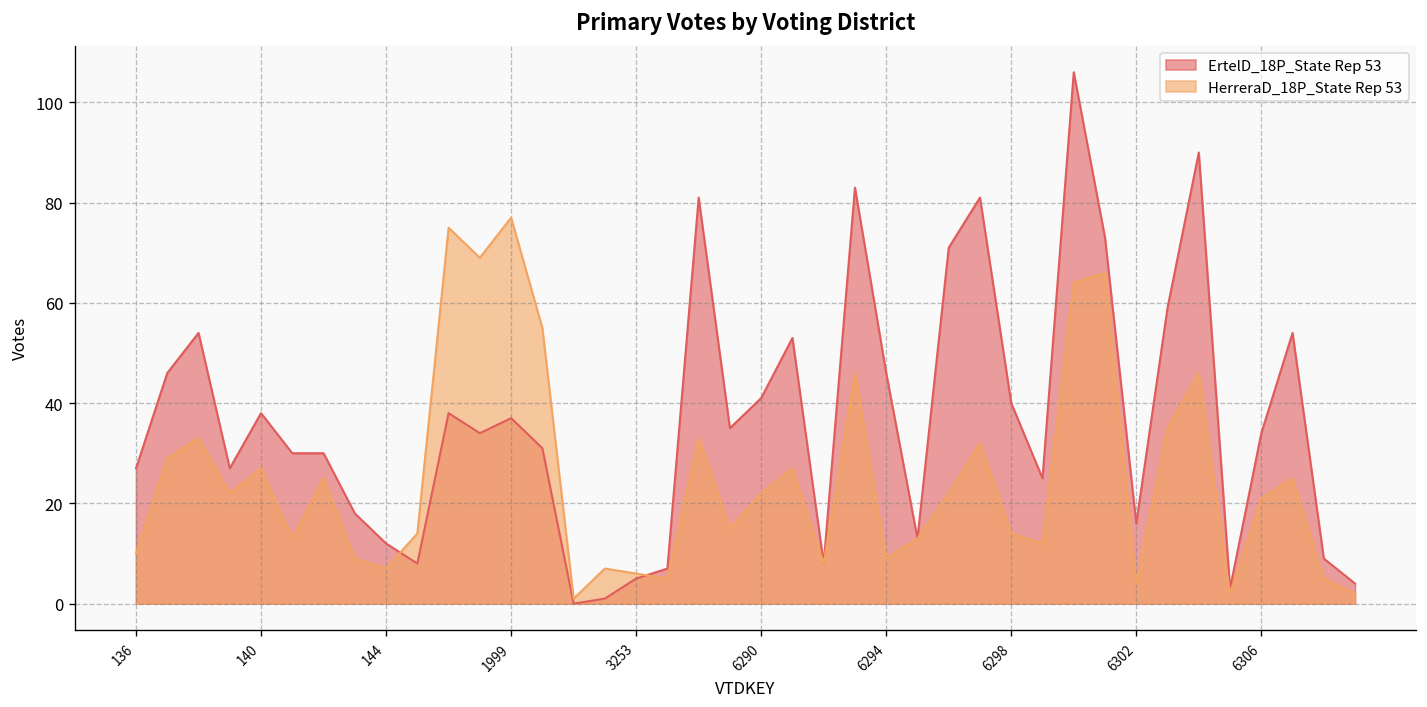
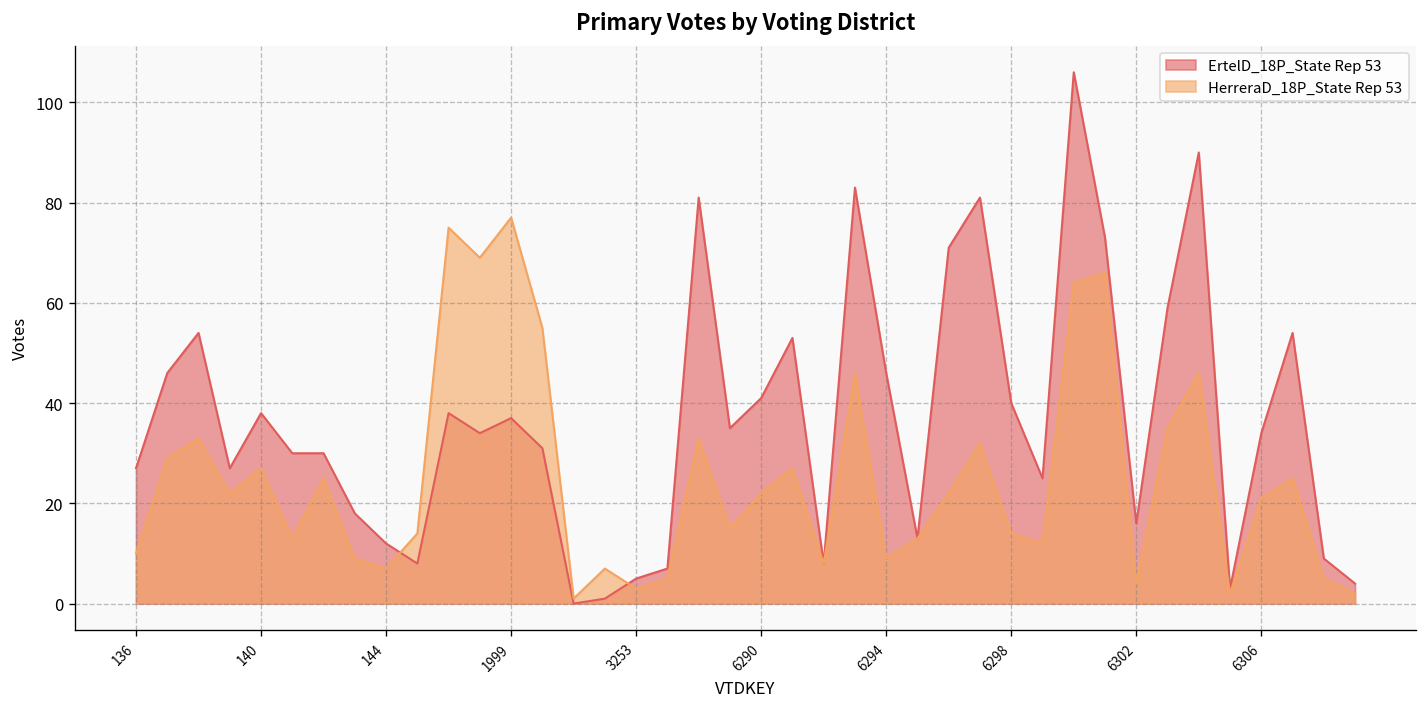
  {
    "ErtelD_18P_State Rep 53": {
      "136": 27,
      "140": 38,
      "144": 12,
      "1999": 37,
      "3253": 5,
      "6290": 41,
      "6294": 46,
      "6298": 40,
      "6302": 16,
      "6306": 34
    },
    "HerreraD_18P_State Rep 53": {
      "136": 10,
      "140": 27,
      "144": 7,
      "1999": 77,
-     "3253": 6,
+     "3253": 3,
      "6290": 22,
      "6294": 9,
      "6298": 14,
      "6302": 4,
      "6306": 21
    }
  }
